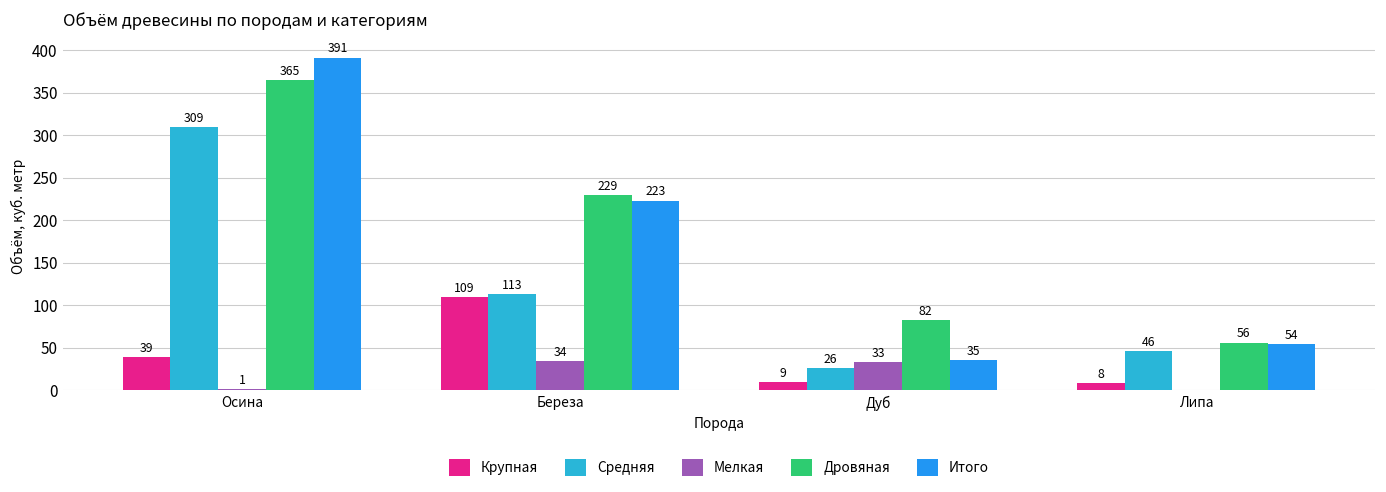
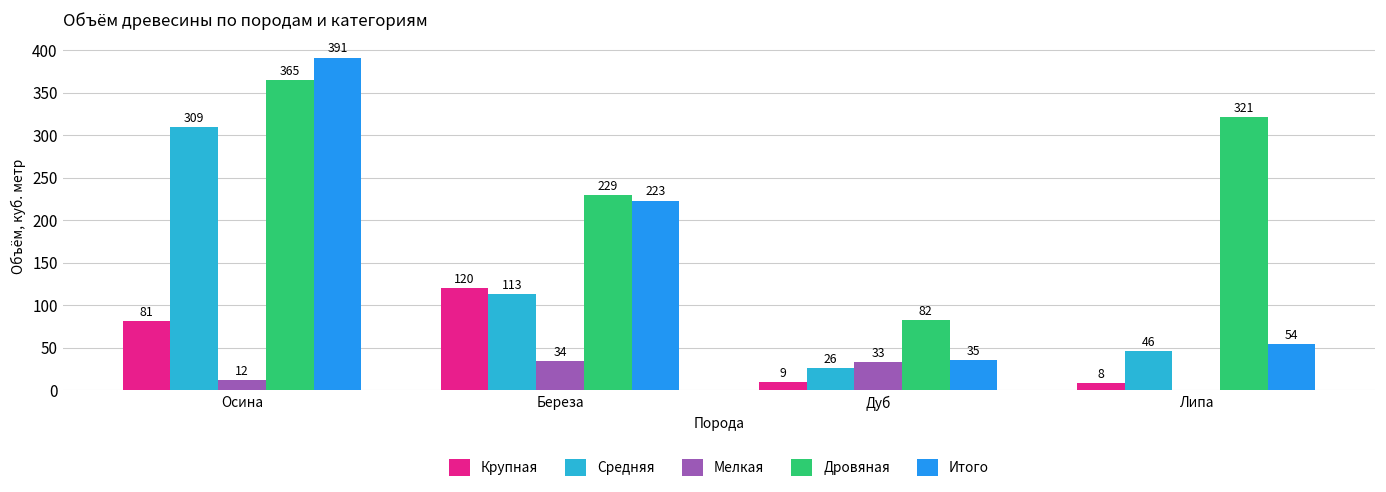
  {
    "Крупная": {
-     "Осина": 39,
-     "Береза": 109,
+     "Осина": 81,
+     "Береза": 120,
      "Дуб": 9,
      "Липа": 8
    },
    "Мелкая": {
-     "Осина": 1,
+     "Осина": 12,
      "Береза": 34,
      "Дуб": 33
    },
    "Дровяная": {
      "Осина": 365,
      "Береза": 229,
      "Дуб": 82,
-     "Липа": 56
+     "Липа": 321
    }
  }
